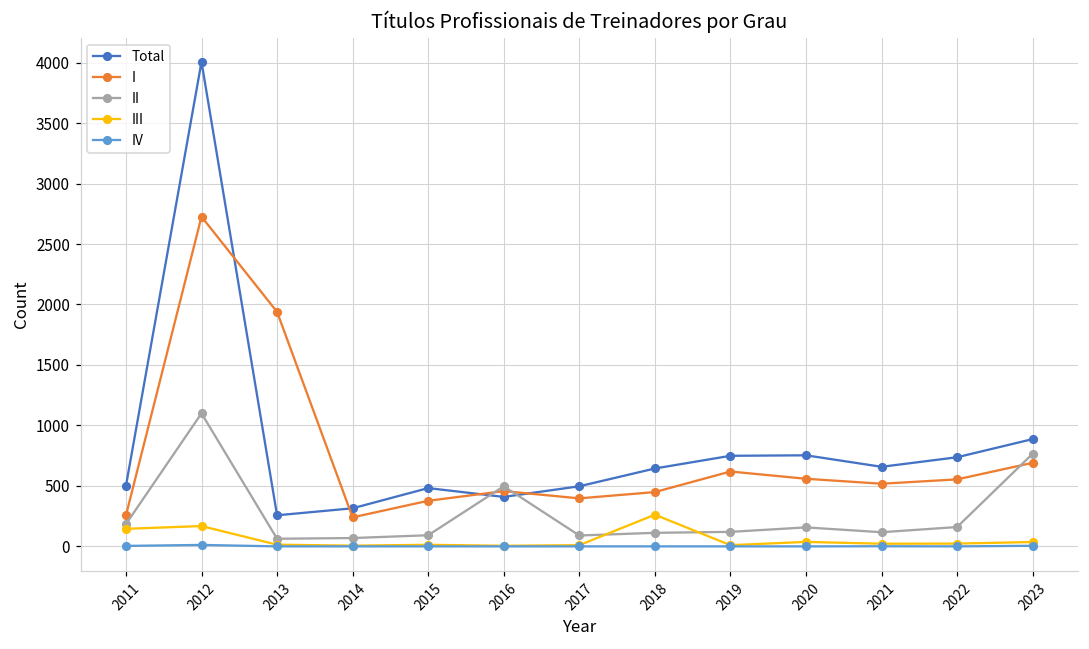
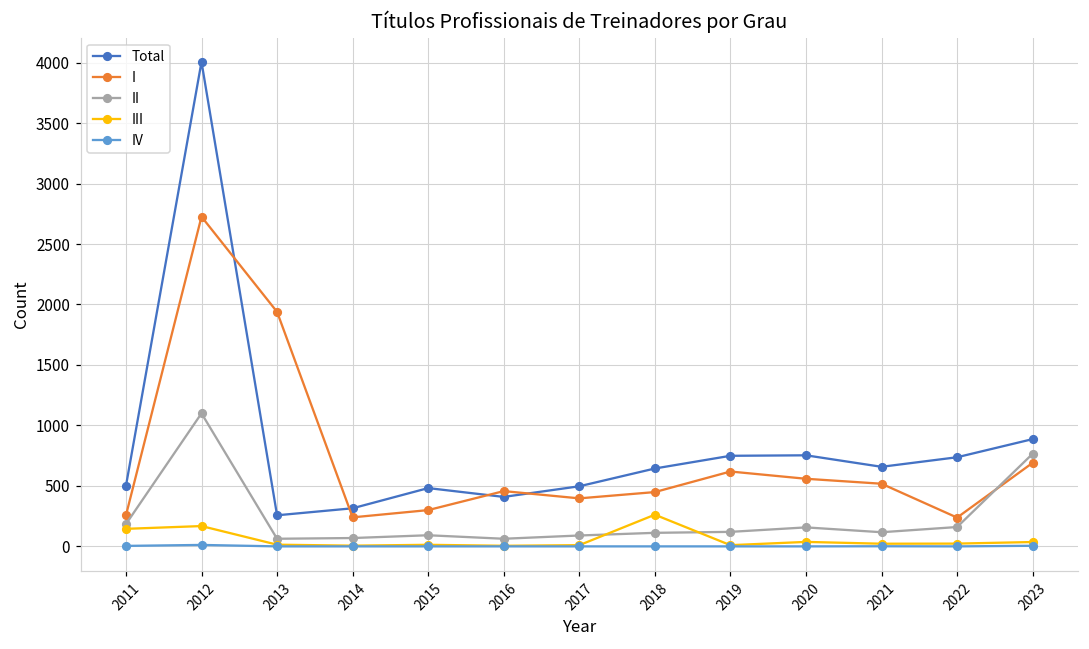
  {
    "I": {
      "2011": 260,
      "2012": 2730,
      "2013": 1940,
      "2014": 240,
-     "2015": 380,
+     "2015": 300,
      "2016": 460,
      "2017": 400,
      "2018": 450,
      "2019": 620,
      "2020": 560,
      "2021": 520,
-     "2022": 550,
+     "2022": 240,
      "2023": 690
    },
    "II": {
      "2011": 180,
      "2012": 1100,
      "2013": 60,
      "2014": 70,
      "2015": 90,
-     "2016": 500,
+     "2016": 60,
      "2017": 90,
      "2018": 110,
      "2019": 120,
      "2020": 160,
      "2021": 120,
      "2022": 160,
      "2023": 770
    },
    "III": {
      "2011": 150,
      "2012": 170,
      "2018": 260,
      "2020": 40,
      "2023": 40
    }
  }
